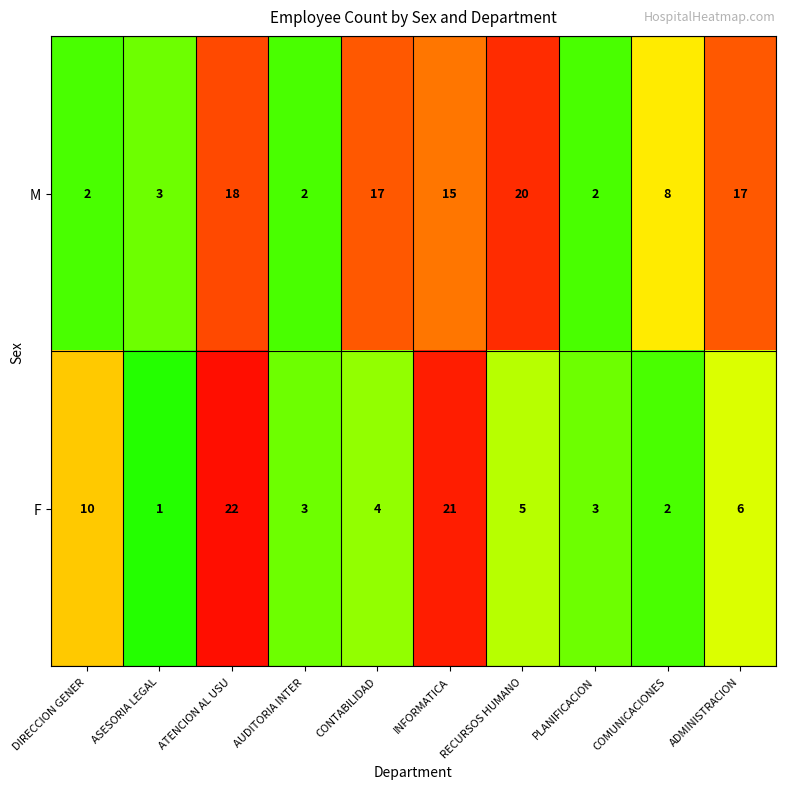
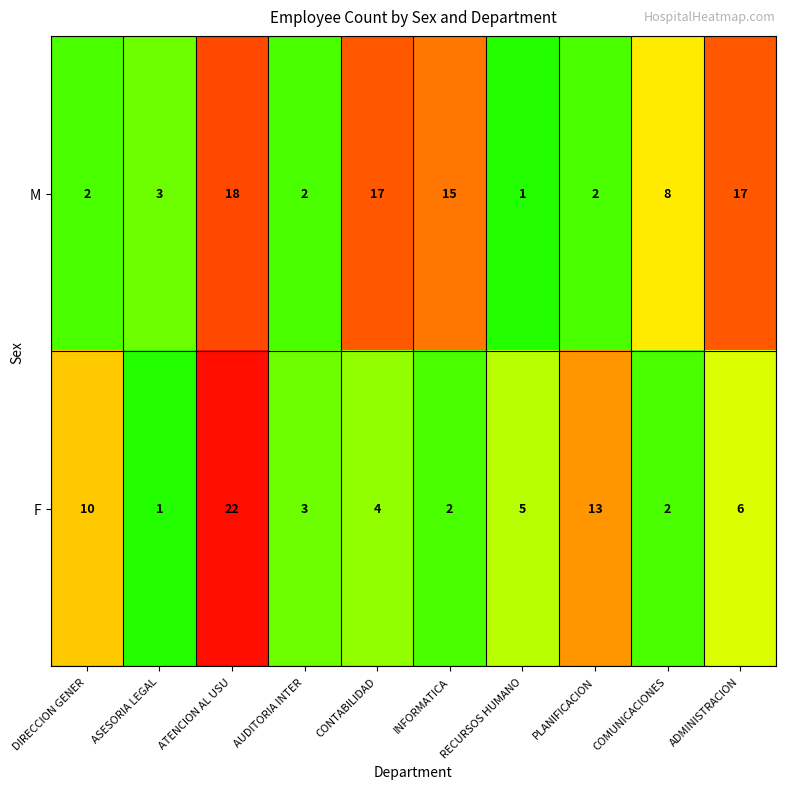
  {
    "M": {
      "DIRECCION GENER": 2,
      "ASESORIA LEGAL": 3,
      "ATENCION AL USU": 18,
      "AUDITORIA INTER": 2,
      "CONTABILIDAD": 17,
      "INFORMATICA": 15,
-     "RECURSOS HUMANO": 20,
+     "RECURSOS HUMANO": 1,
      "PLANIFICACION": 2,
      "COMUNICACIONES": 8,
      "ADMINISTRACION": 17
    },
    "F": {
      "DIRECCION GENER": 10,
      "ASESORIA LEGAL": 1,
      "ATENCION AL USU": 22,
      "AUDITORIA INTER": 3,
      "CONTABILIDAD": 4,
-     "INFORMATICA": 21,
+     "INFORMATICA": 2,
      "RECURSOS HUMANO": 5,
-     "PLANIFICACION": 3,
+     "PLANIFICACION": 13,
      "COMUNICACIONES": 2,
      "ADMINISTRACION": 6
    }
  }
